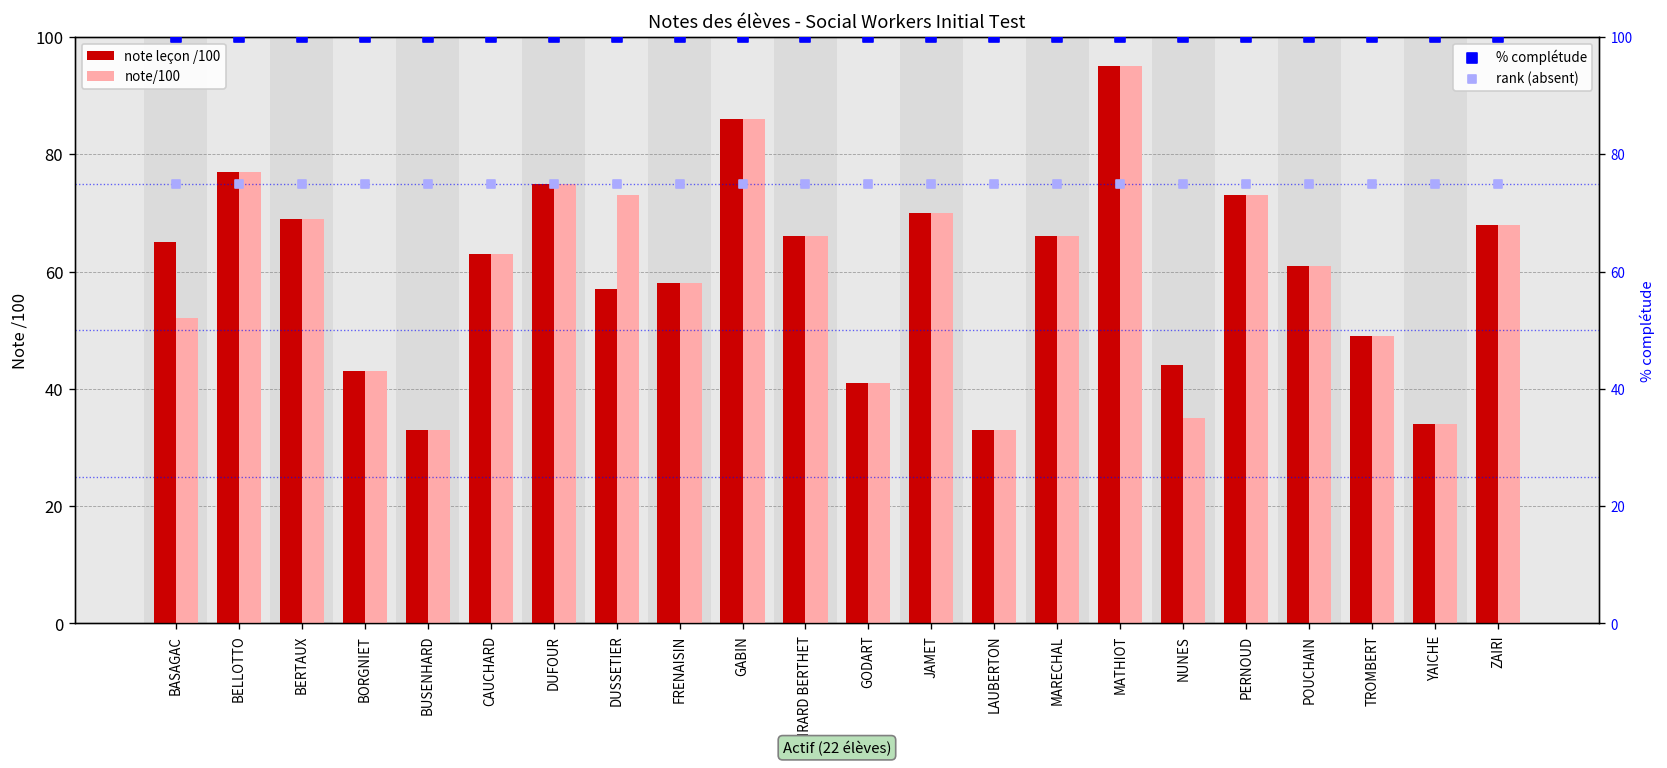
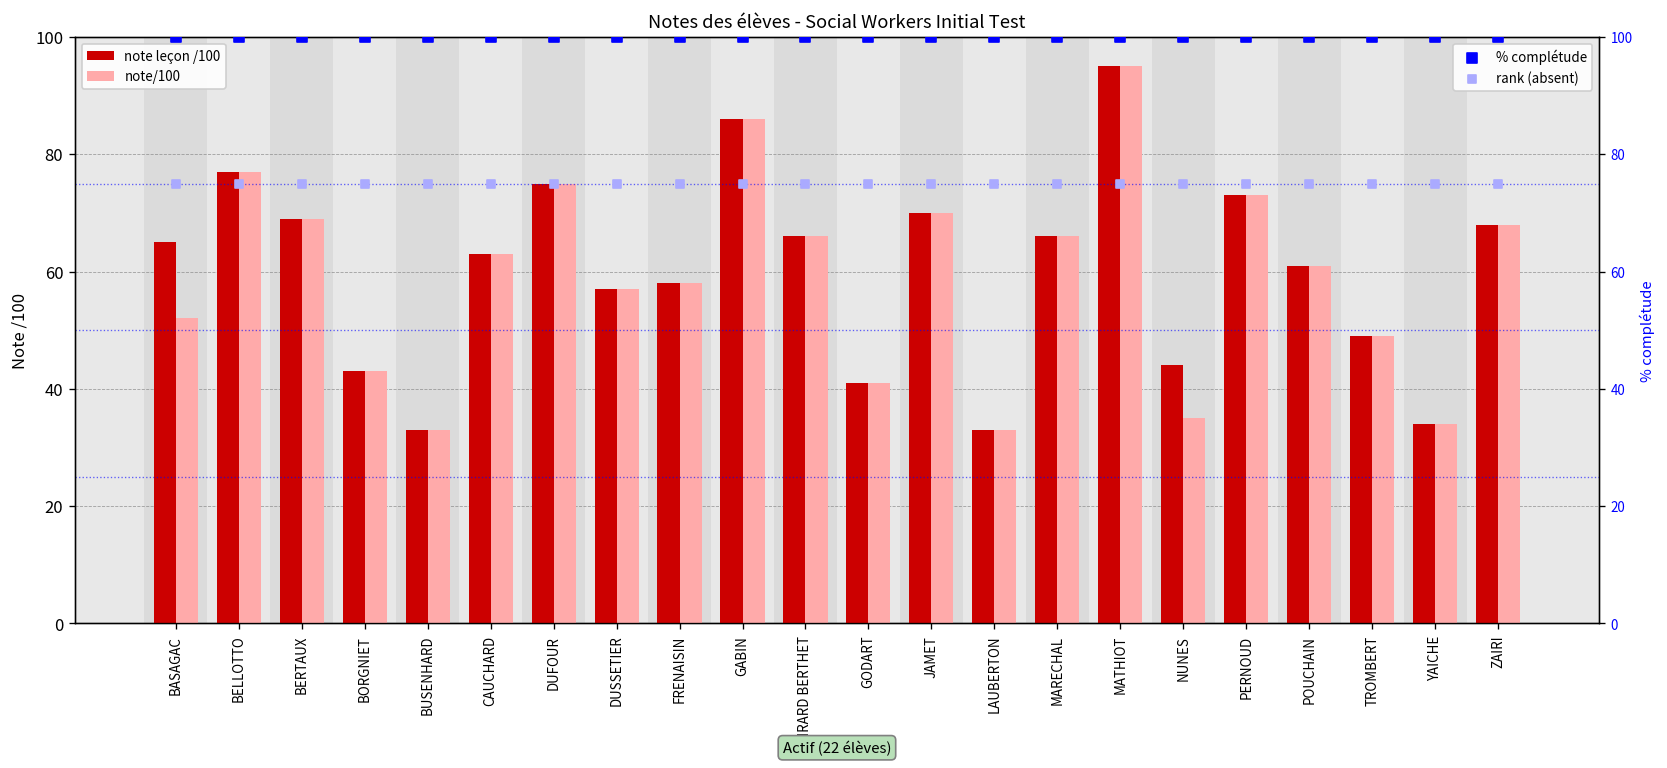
  {
    "note leçon /100": {
      "BASAGAC": 65,
      "BELLOTTO": 77,
      "BERTAUX": 69,
      "BORGNIET": 43,
      "BUSENHARD": 33,
      "CAUCHARD": 63,
      "DUFOUR": 75,
      "DUSSETIER": 57,
      "FRENAISIN": 58,
      "GABIN": 86,
      "GIRARD BERTHET": 66,
      "GODART": 41,
      "JAMET": 70,
      "LAUBERTON": 33,
      "MARECHAL": 66,
      "MATHIOT": 95,
      "NUNES": 44,
      "PERNOUD": 73,
      "POUCHAIN": 61,
      "TROMBERT": 49,
      "YAICHE": 34,
      "ZAIRI": 68
    },
    "note/100": {
      "BASAGAC": 52,
      "BELLOTTO": 77,
      "BERTAUX": 69,
      "BORGNIET": 43,
      "BUSENHARD": 33,
      "CAUCHARD": 63,
      "DUFOUR": 75,
-     "DUSSETIER": 73,
+     "DUSSETIER": 57,
      "FRENAISIN": 58,
      "GABIN": 86,
      "GIRARD BERTHET": 66,
      "GODART": 41,
      "JAMET": 70,
      "LAUBERTON": 33,
      "MARECHAL": 66,
      "MATHIOT": 95,
      "NUNES": 35,
      "PERNOUD": 73,
      "POUCHAIN": 61,
      "TROMBERT": 49,
      "YAICHE": 34,
      "ZAIRI": 68
    }
  }
